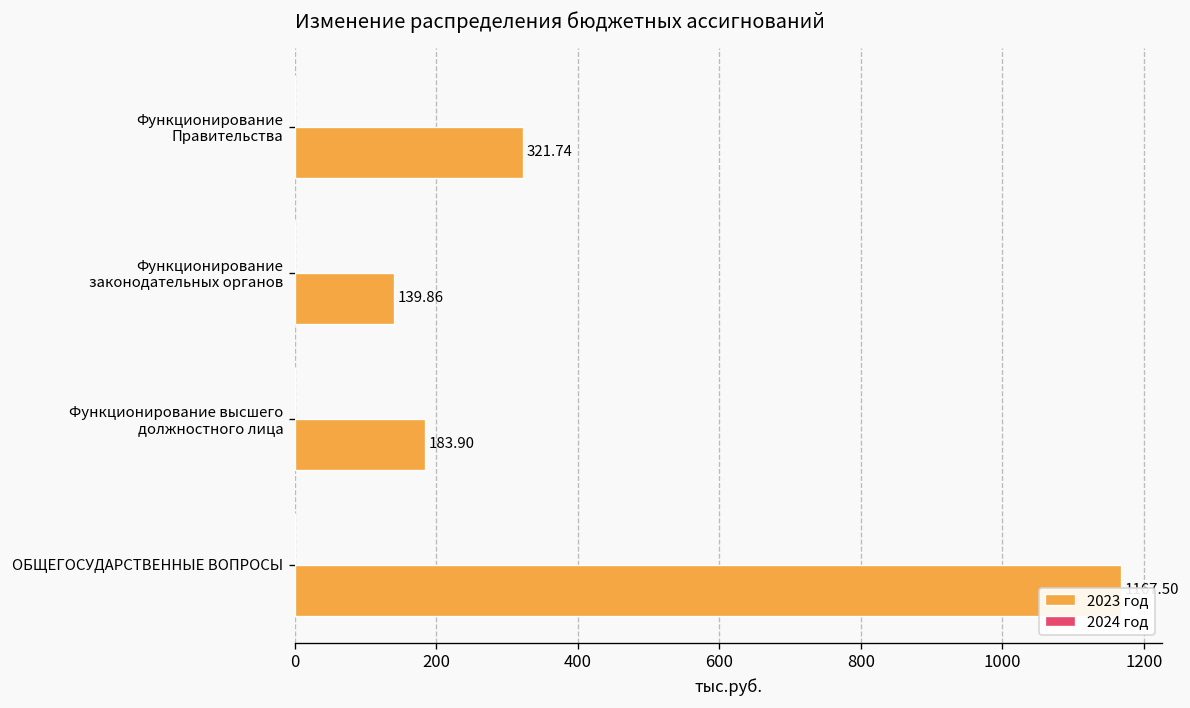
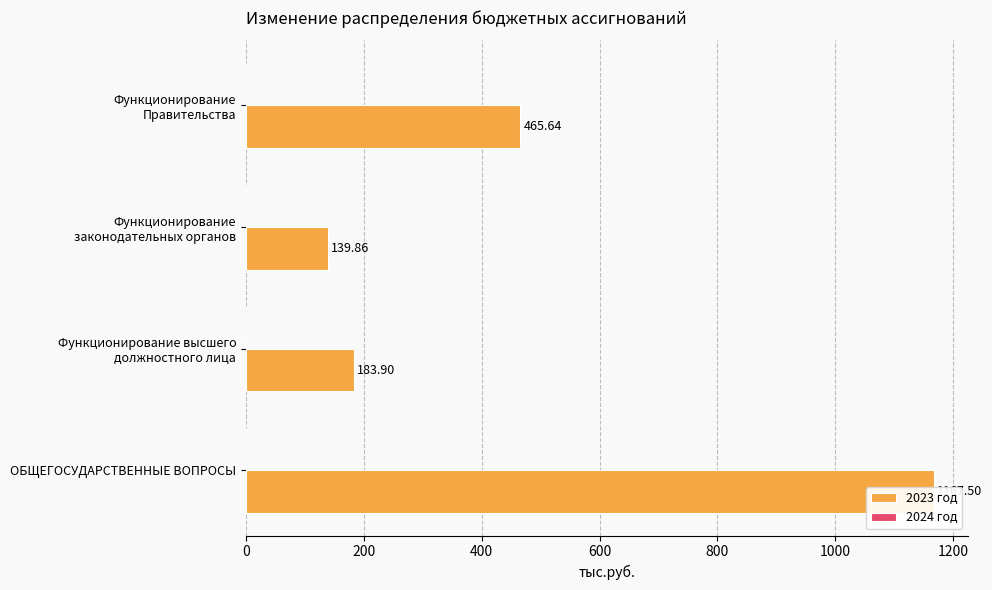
  {
    "2023 год": {
-     "Функционирование Правительства": 321.74,
+     "Функционирование Правительства": 465.64,
      "Функционирование законодательных органов": 139.86,
      "Функционирование высшего должностного лица": 183.90
    },
    "2024 год": {
      "Функционирование Правительства": 0,
      "Функционирование законодательных органов": 0,
      "Функционирование высшего должностного лица": 0,
      "ОБЩЕГОСУДАРСТВЕННЫЕ ВОПРОСЫ": 0
    }
  }
